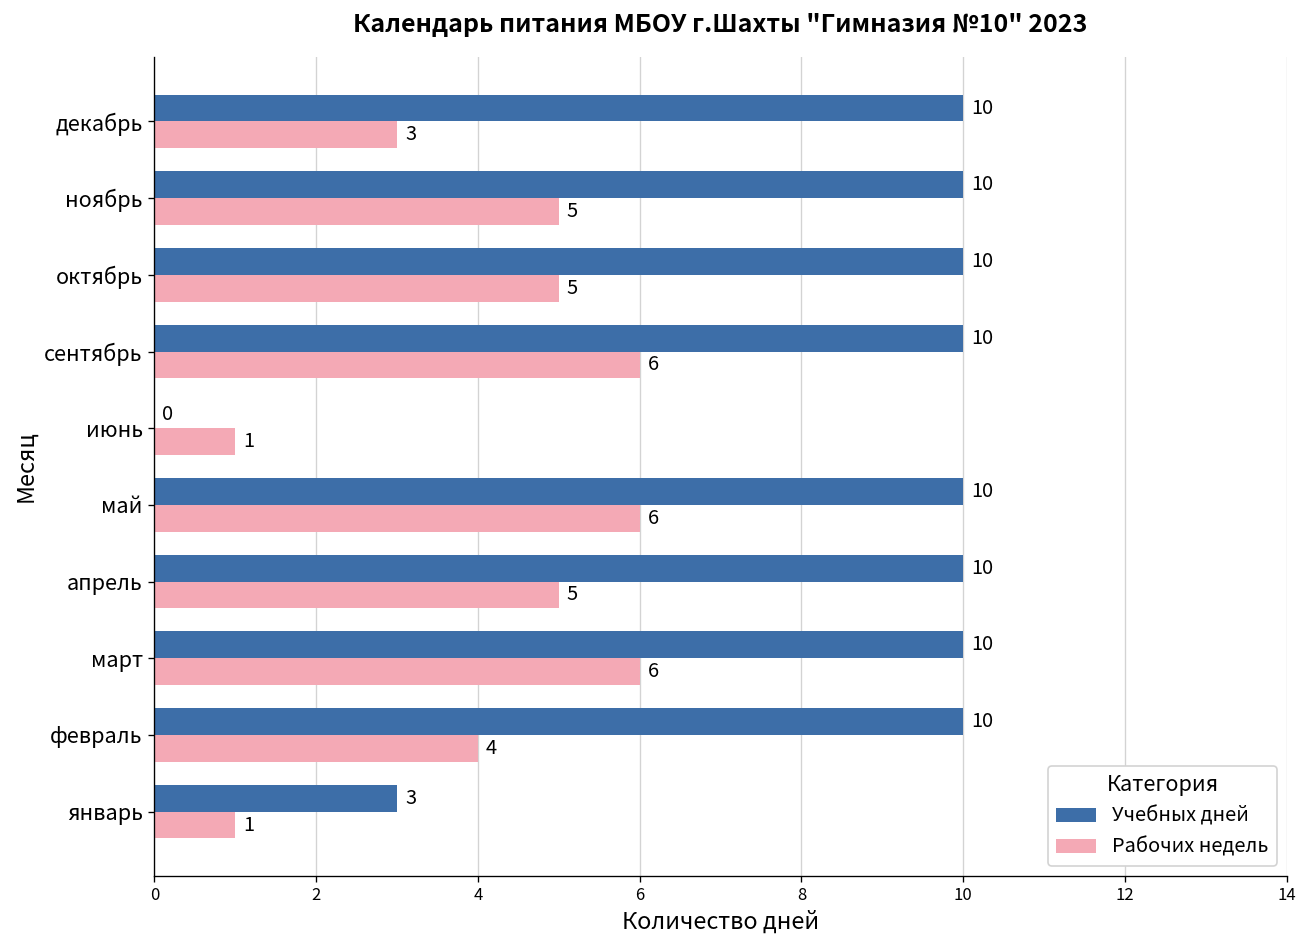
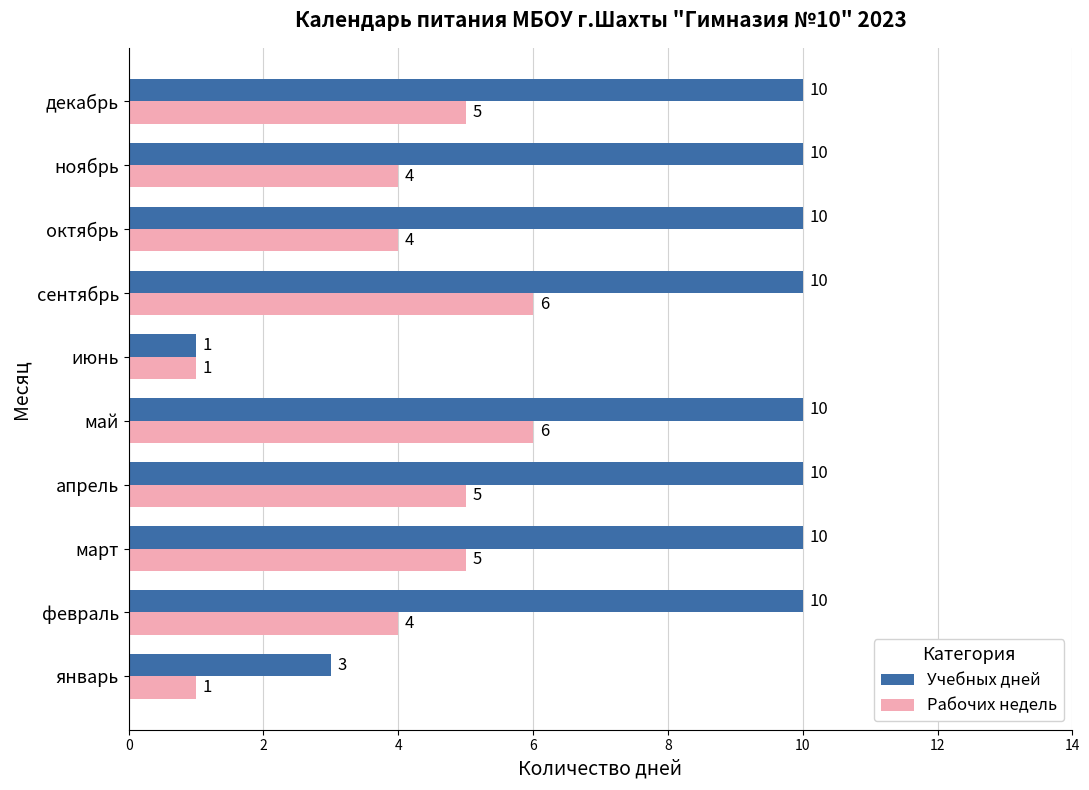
  {
    "Учебных дней": {
      "декабрь": 10,
      "ноябрь": 10,
      "октябрь": 10,
      "сентябрь": 10,
-     "июнь": 0,
+     "июнь": 1,
      "май": 10,
      "апрель": 10,
      "март": 10,
      "февраль": 10,
      "январь": 3
    },
    "Рабочих недель": {
-     "декабрь": 3,
-     "ноябрь": 5,
-     "октябрь": 5,
+     "декабрь": 5,
+     "ноябрь": 4,
+     "октябрь": 4,
      "сентябрь": 6,
      "июнь": 1,
      "май": 6,
      "апрель": 5,
-     "март": 6,
+     "март": 5,
      "февраль": 4,
      "январь": 1
    }
  }
